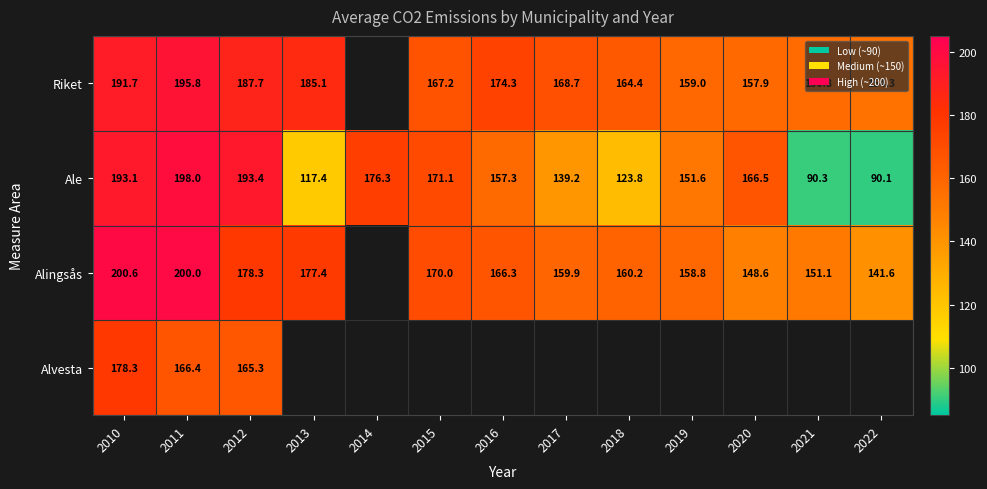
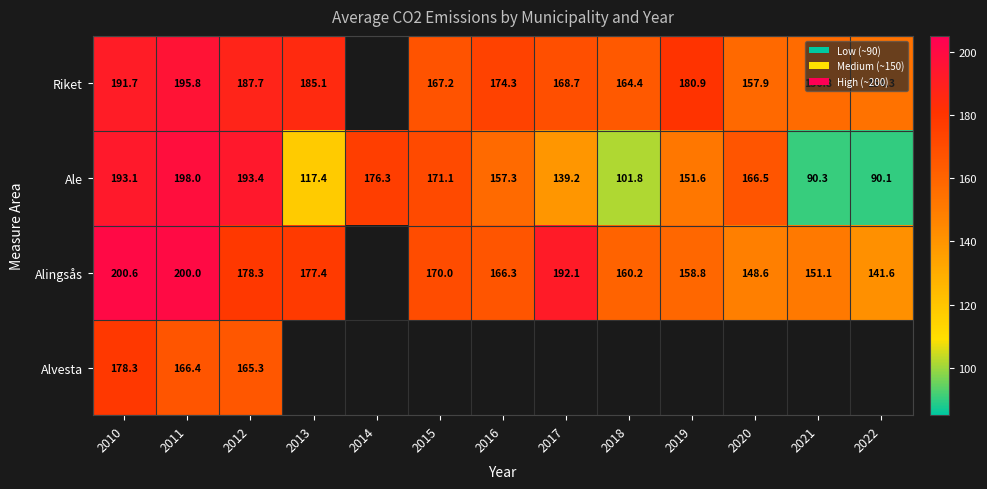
  {
    "Riket": {
      "2010": 191.7,
      "2011": 195.8,
      "2012": 187.7,
      "2013": 185.1,
      "2015": 167.2,
      "2016": 174.3,
      "2017": 168.7,
      "2018": 164.4,
-     "2019": 159.0,
+     "2019": 180.9,
      "2020": 157.9
    },
    "Ale": {
      "2010": 193.1,
      "2011": 198.0,
      "2012": 193.4,
      "2013": 117.4,
      "2014": 176.3,
      "2015": 171.1,
      "2016": 157.3,
      "2017": 139.2,
-     "2018": 123.8,
+     "2018": 101.8,
      "2019": 151.6,
      "2020": 166.5,
      "2021": 90.3,
      "2022": 90.1
    },
    "Alingsås": {
      "2010": 200.6,
      "2011": 200.0,
      "2012": 178.3,
      "2013": 177.4,
      "2015": 170.0,
      "2016": 166.3,
-     "2017": 159.9,
+     "2017": 192.1,
      "2018": 160.2,
      "2019": 158.8,
      "2020": 148.6,
      "2021": 151.1,
      "2022": 141.6
    },
    "Alvesta": {
      "2010": 178.3,
      "2011": 166.4,
      "2012": 165.3
    }
  }
